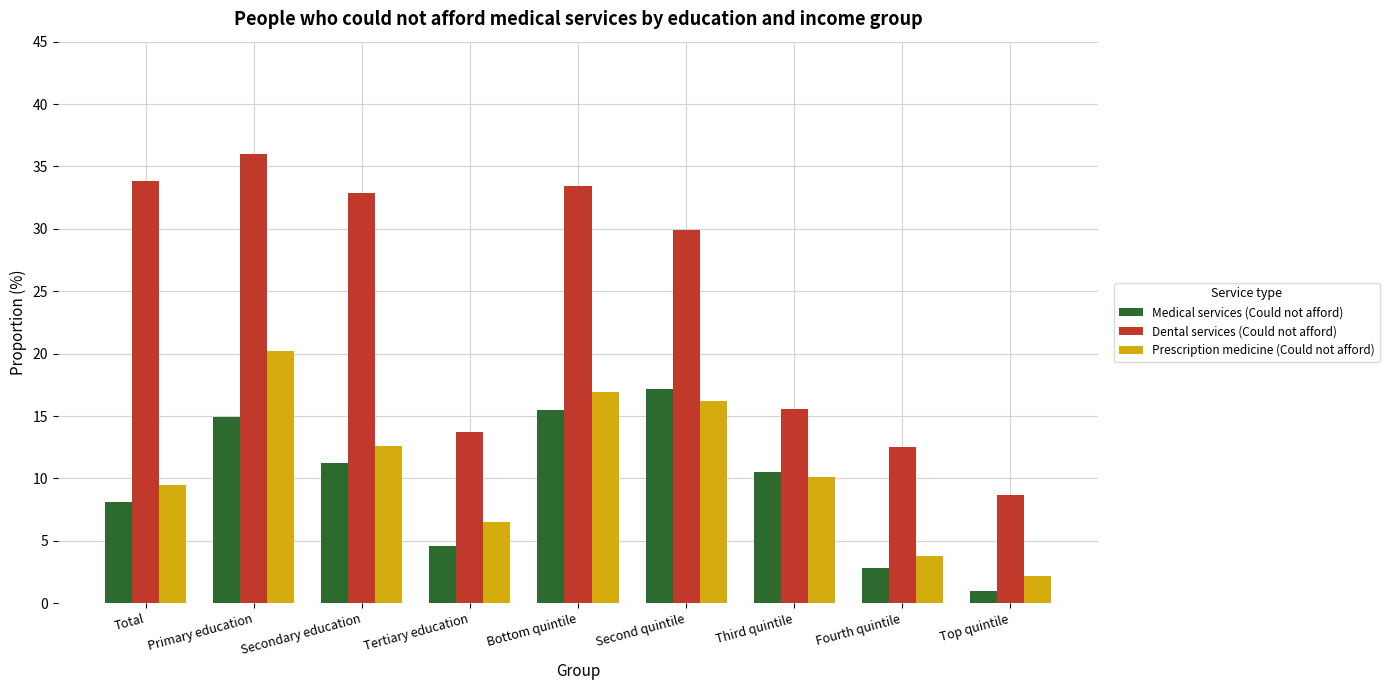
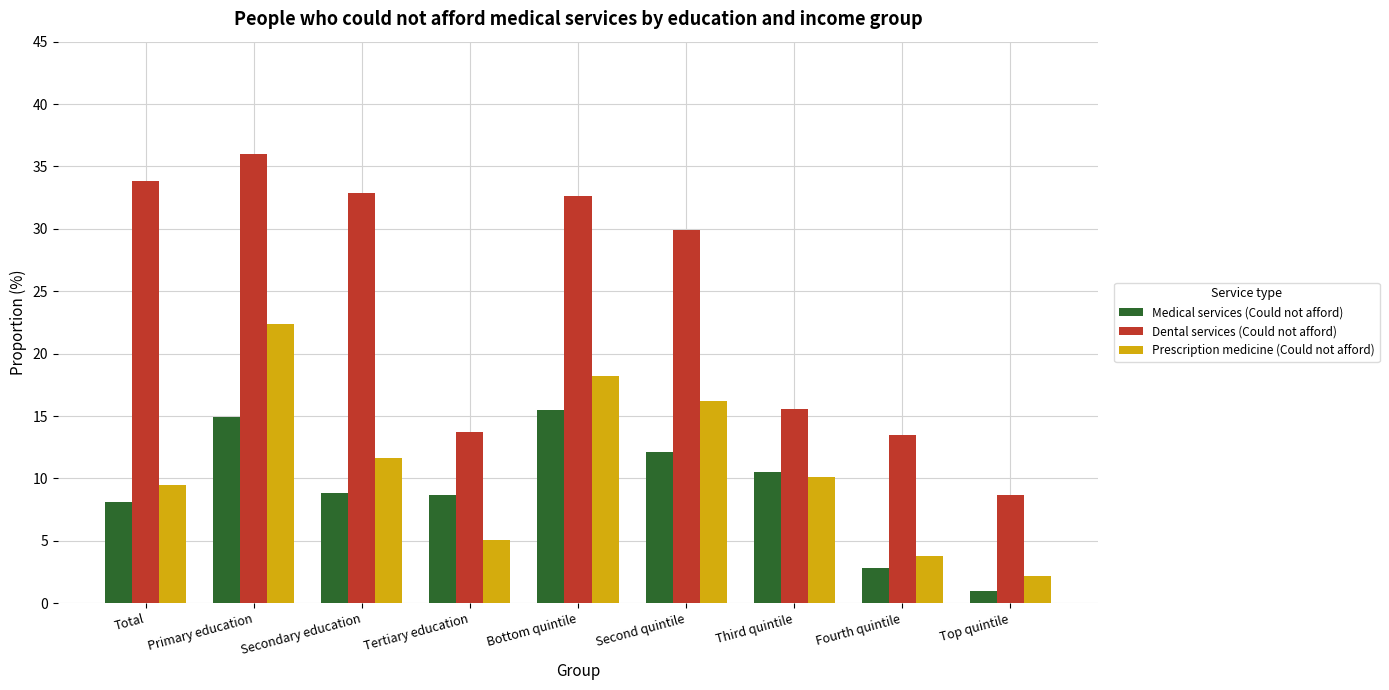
  {
    "Medical services (Could not afford)": {
      "Total": 8.1,
      "Primary education": 14.9,
-     "Secondary education": 11.2,
-     "Tertiary education": 4.6,
+     "Secondary education": 8.8,
+     "Tertiary education": 8.7,
      "Bottom quintile": 15.5,
-     "Second quintile": 17.2,
+     "Second quintile": 12.1,
      "Third quintile": 10.5,
      "Fourth quintile": 2.8,
      "Top quintile": 1.0
    },
    "Dental services (Could not afford)": {
      "Total": 33.8,
      "Primary education": 36.0,
      "Secondary education": 32.9,
      "Tertiary education": 13.7,
-     "Bottom quintile": 33.4,
+     "Bottom quintile": 32.6,
      "Second quintile": 29.9,
      "Third quintile": 15.6,
-     "Fourth quintile": 12.5,
+     "Fourth quintile": 13.5,
      "Top quintile": 8.7
    },
    "Prescription medicine (Could not afford)": {
      "Total": 9.5,
-     "Primary education": 20.2,
-     "Secondary education": 12.6,
-     "Tertiary education": 6.5,
-     "Bottom quintile": 16.9,
+     "Primary education": 22.4,
+     "Secondary education": 11.6,
+     "Tertiary education": 5.1,
+     "Bottom quintile": 18.2,
      "Second quintile": 16.2,
      "Third quintile": 10.1,
      "Fourth quintile": 3.8,
      "Top quintile": 2.2
    }
  }
